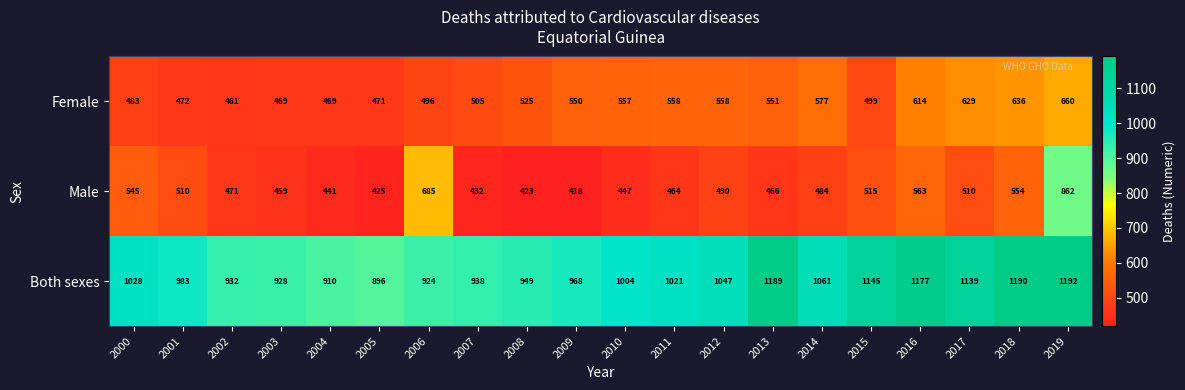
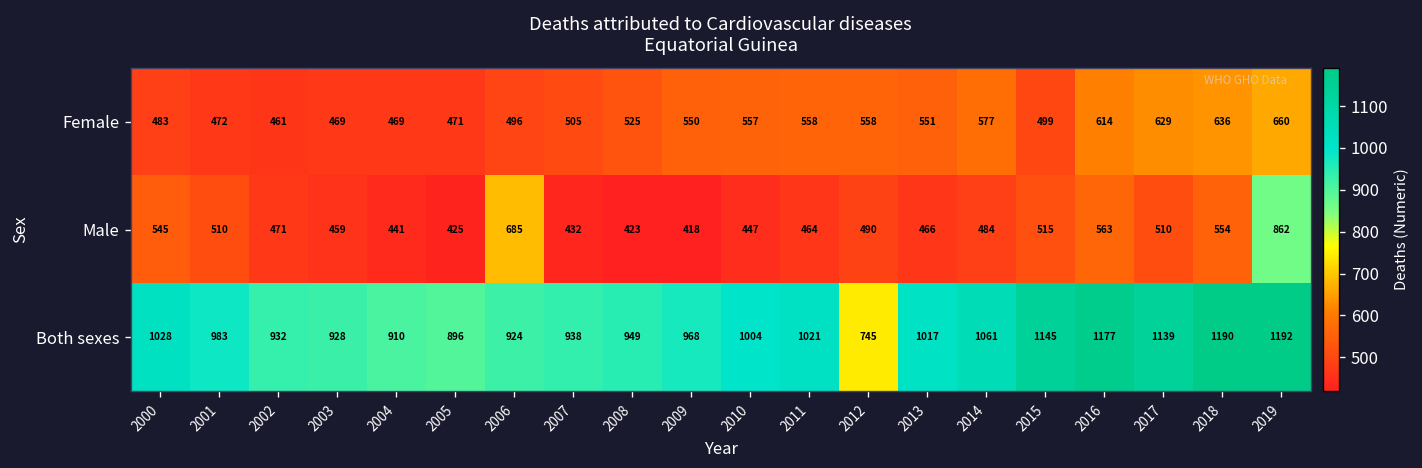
  {
    "Female": {
      "2000": 483,
      "2001": 472,
      "2002": 461,
      "2003": 469,
      "2004": 469,
      "2005": 471,
      "2006": 496,
      "2007": 505,
      "2008": 525,
      "2009": 550,
      "2010": 557,
      "2011": 558,
      "2012": 558,
      "2013": 551,
      "2014": 577,
      "2015": 499,
      "2016": 614,
      "2017": 629,
      "2019": 660
    },
    "Male": {
      "2000": 545,
      "2001": 510,
      "2002": 471,
      "2003": 459,
      "2004": 441,
      "2005": 425,
      "2006": 685,
      "2007": 432,
      "2008": 423,
      "2009": 418,
      "2010": 447,
      "2011": 464,
      "2012": 490,
      "2013": 466,
      "2014": 484,
      "2015": 515,
      "2016": 563,
      "2017": 510,
      "2018": 554,
      "2019": 862
    },
    "Both sexes": {
      "2000": 1028,
      "2001": 983,
      "2002": 932,
      "2003": 928,
      "2004": 910,
      "2005": 896,
      "2006": 924,
      "2007": 938,
      "2008": 949,
      "2009": 968,
      "2010": 1004,
      "2011": 1021,
-     "2012": 1047,
-     "2013": 1189,
+     "2012": 745,
+     "2013": 1017,
      "2014": 1061,
      "2015": 1145,
      "2016": 1177,
      "2017": 1139,
      "2018": 1190,
      "2019": 1192
    }
  }
